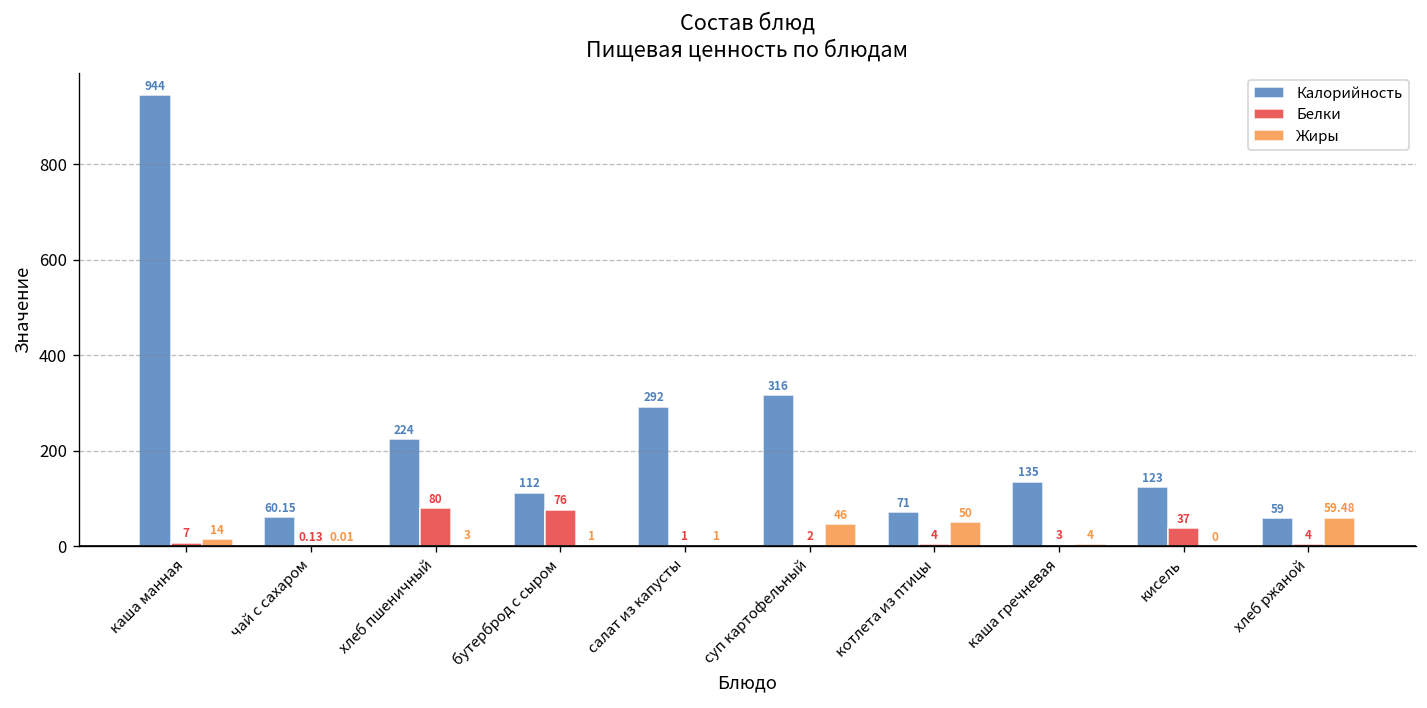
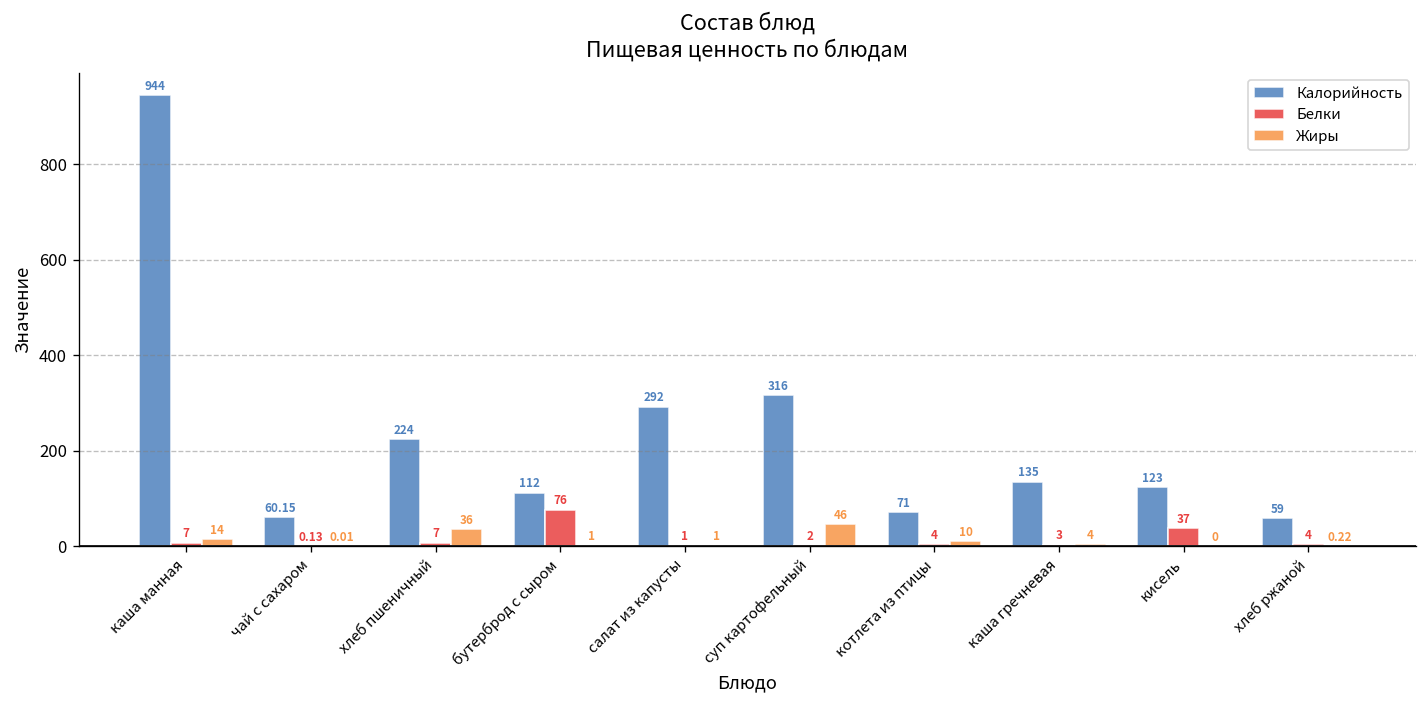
  {
    "Калорийность": {
      "каша манная": 944,
      "чай с сахаром": 60.15,
      "хлеб пшеничный": 224,
      "бутерброд с сыром": 112,
      "салат из капусты": 292,
      "суп картофельный": 316,
      "котлета из птицы": 71,
      "каша гречневая": 135,
      "кисель": 123,
      "хлеб ржаной": 59
    },
    "Белки": {
      "каша манная": 7,
      "чай с сахаром": 0.13,
-     "хлеб пшеничный": 80,
+     "хлеб пшеничный": 7,
      "бутерброд с сыром": 76,
      "салат из капусты": 1,
      "суп картофельный": 2,
      "котлета из птицы": 4,
      "каша гречневая": 3,
      "кисель": 37,
      "хлеб ржаной": 4
    },
    "Жиры": {
      "каша манная": 14,
      "чай с сахаром": 0.01,
-     "хлеб пшеничный": 3,
+     "хлеб пшеничный": 36,
      "бутерброд с сыром": 1,
      "салат из капусты": 1,
      "суп картофельный": 46,
-     "котлета из птицы": 50,
+     "котлета из птицы": 10,
      "каша гречневая": 4,
      "кисель": 0,
-     "хлеб ржаной": 59.48
+     "хлеб ржаной": 0.22
    }
  }
